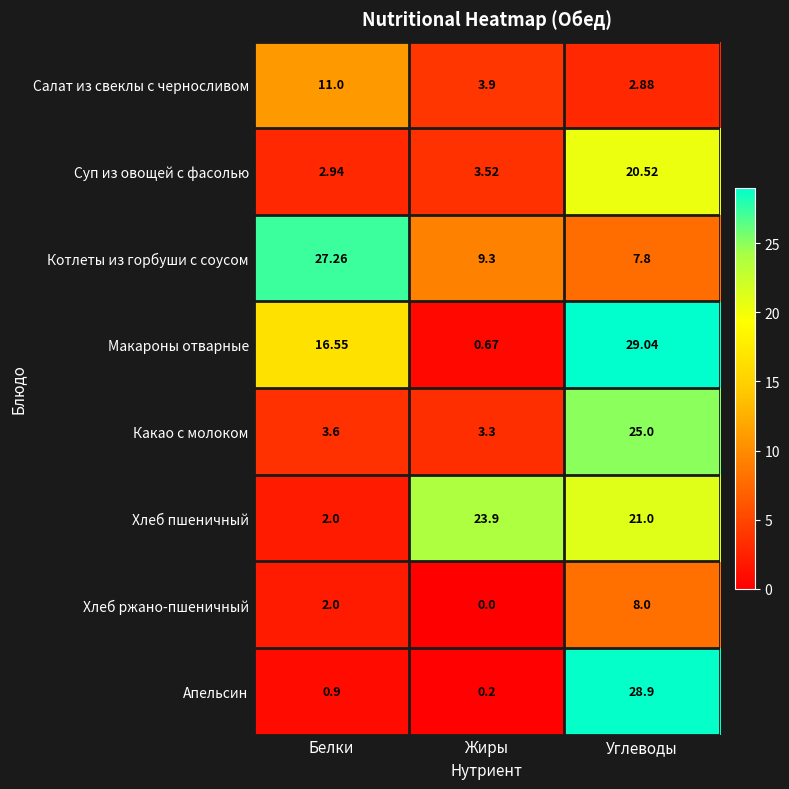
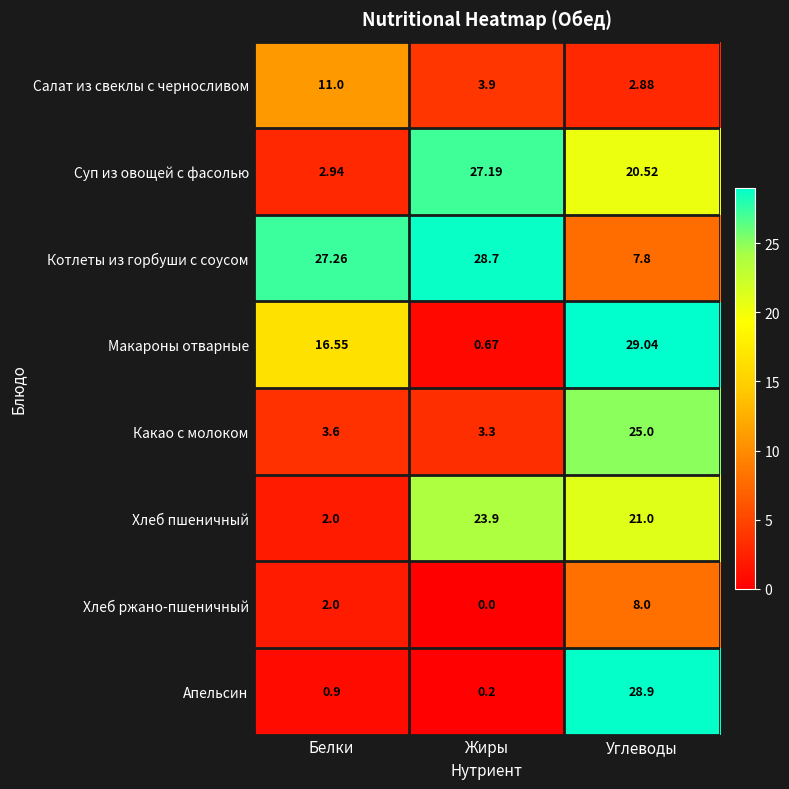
  {
    "Салат из свеклы с черносливом": {
      "Белки": 11.0,
      "Жиры": 3.9,
      "Углеводы": 2.88
    },
    "Суп из овощей с фасолью": {
      "Белки": 2.94,
-     "Жиры": 3.52,
+     "Жиры": 27.19,
      "Углеводы": 20.52
    },
    "Котлеты из горбуши с соусом": {
      "Белки": 27.26,
-     "Жиры": 9.3,
+     "Жиры": 28.7,
      "Углеводы": 7.8
    },
    "Макароны отварные": {
      "Белки": 16.55,
      "Жиры": 0.67,
      "Углеводы": 29.04
    },
    "Какао с молоком": {
      "Белки": 3.6,
      "Жиры": 3.3,
      "Углеводы": 25.0
    },
    "Хлеб пшеничный": {
      "Белки": 2.0,
      "Жиры": 23.9,
      "Углеводы": 21.0
    },
    "Хлеб ржано-пшеничный": {
      "Белки": 2.0,
      "Жиры": 0.0,
      "Углеводы": 8.0
    },
    "Апельсин": {
      "Белки": 0.9,
      "Жиры": 0.2,
      "Углеводы": 28.9
    }
  }
